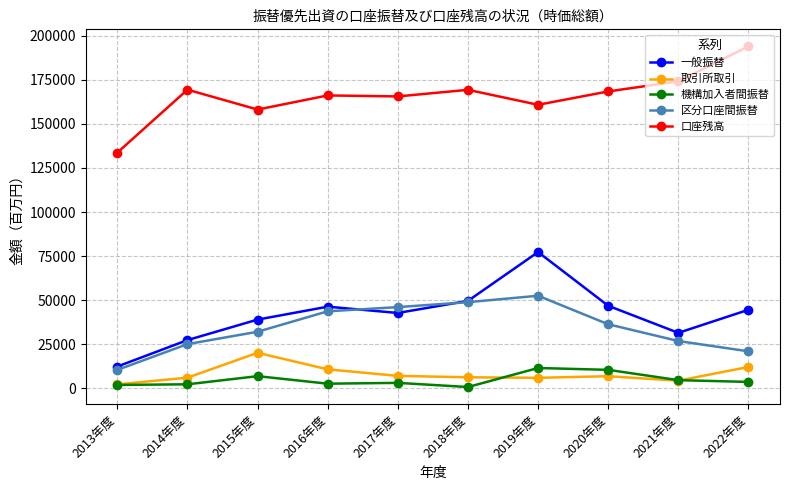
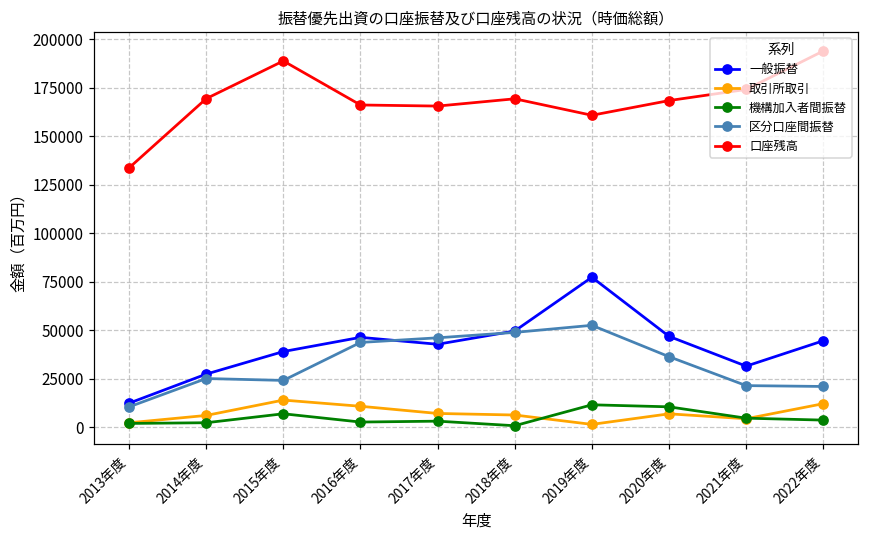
  {
    "一般振替": {
      "2013年度": 12000,
      "2014年度": 27000,
      "2015年度": 39000,
      "2016年度": 46000,
      "2017年度": 43000,
      "2019年度": 77000,
      "2020年度": 47000,
      "2021年度": 31000,
      "2022年度": 45000
    },
    "取引所取引": {
      "2014年度": 6000,
-     "2015年度": 20000,
+     "2015年度": 14000,
      "2016年度": 11000,
      "2017年度": 7000,
      "2018年度": 6000,
-     "2019年度": 6000,
+     "2019年度": 1000,
      "2020年度": 7000,
      "2022年度": 12000
    },
    "機構加入者間振替": {
      "2014年度": 2000,
      "2015年度": 7000,
      "2016年度": 3000,
      "2017年度": 3000,
      "2018年度": 1000,
      "2019年度": 12000,
      "2020年度": 10000,
      "2022年度": 4000
    },
    "区分口座間振替": {
      "2013年度": 10000,
      "2014年度": 25000,
-     "2015年度": 32000,
+     "2015年度": 24000,
      "2016年度": 44000,
      "2017年度": 46000,
      "2019年度": 53000,
      "2020年度": 36000,
-     "2021年度": 27000,
+     "2021年度": 21000,
      "2022年度": 21000
    },
    "口座残高": {
      "2013年度": 134000,
      "2014年度": 169000,
-     "2015年度": 158000,
+     "2015年度": 189000,
      "2016年度": 166000,
      "2017年度": 166000,
      "2018年度": 169000,
      "2019年度": 161000,
      "2020年度": 168000
    }
  }
